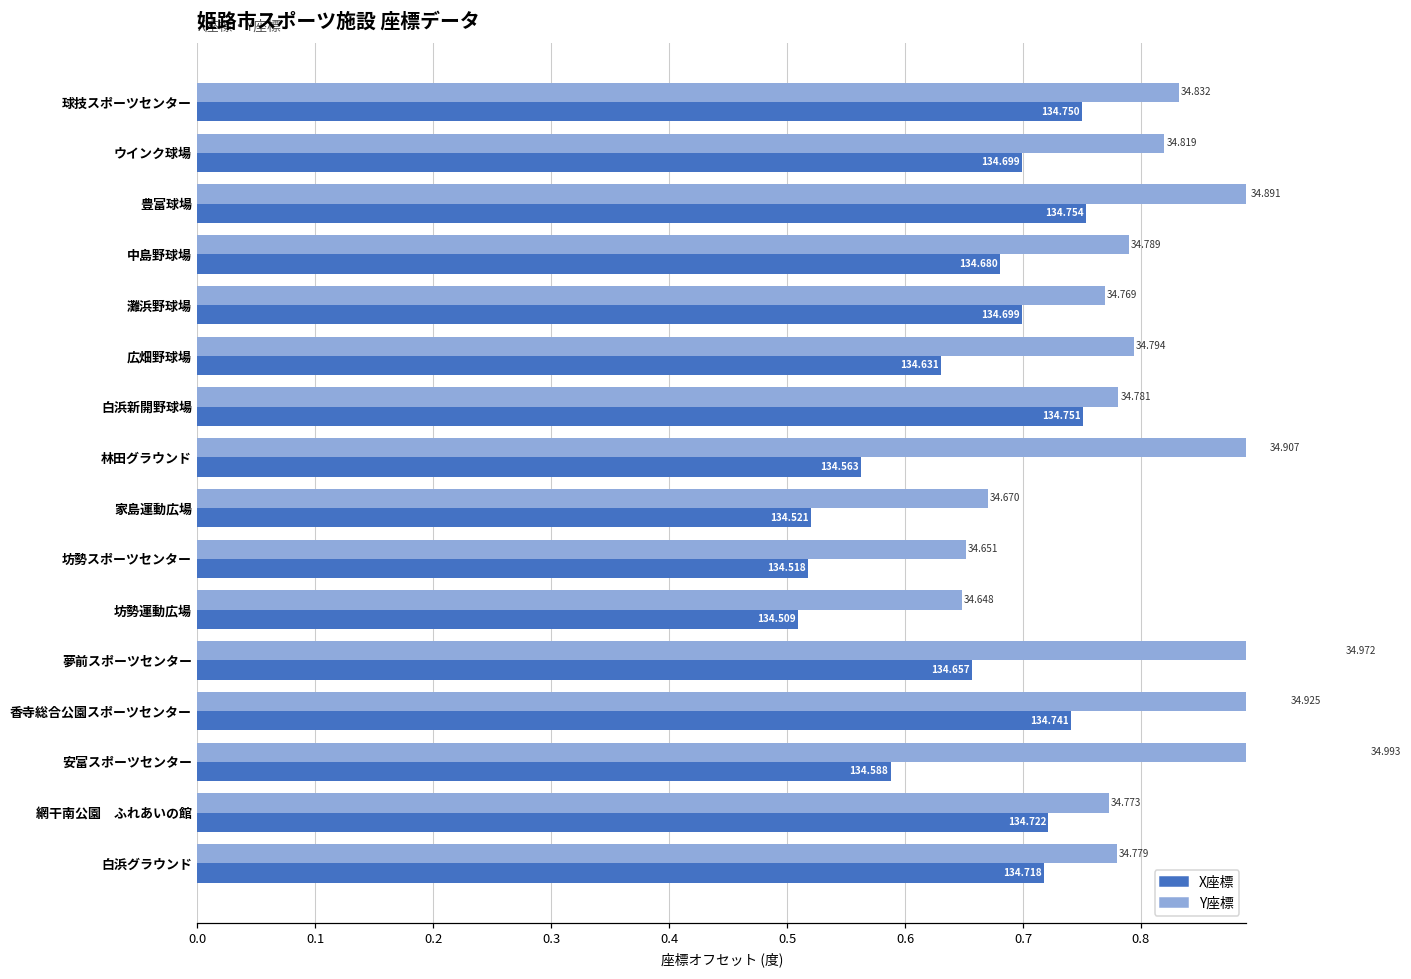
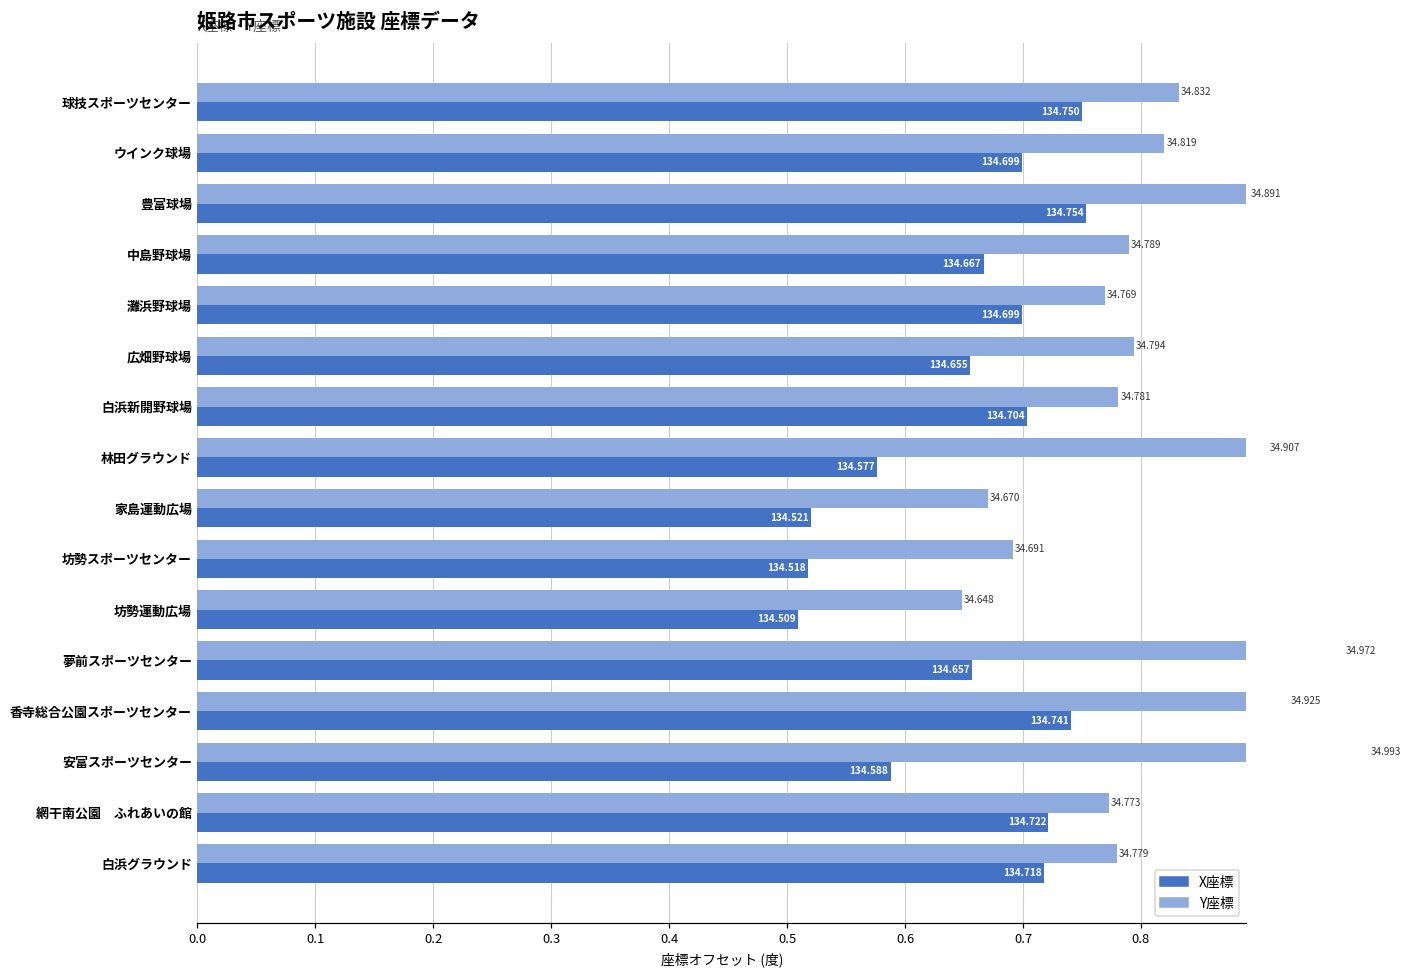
  {
    "X座標": {
-     "中島野球場": 134.680,
-     "広畑野球場": 134.631,
-     "白浜新開野球場": 134.751,
-     "林田グラウンド": 134.563
+     "中島野球場": 134.667,
+     "広畑野球場": 134.655,
+     "白浜新開野球場": 134.704,
+     "林田グラウンド": 134.577
    },
    "Y座標": {
-     "坊勢スポーツセンター": 34.651
+     "坊勢スポーツセンター": 34.691
    }
  }
